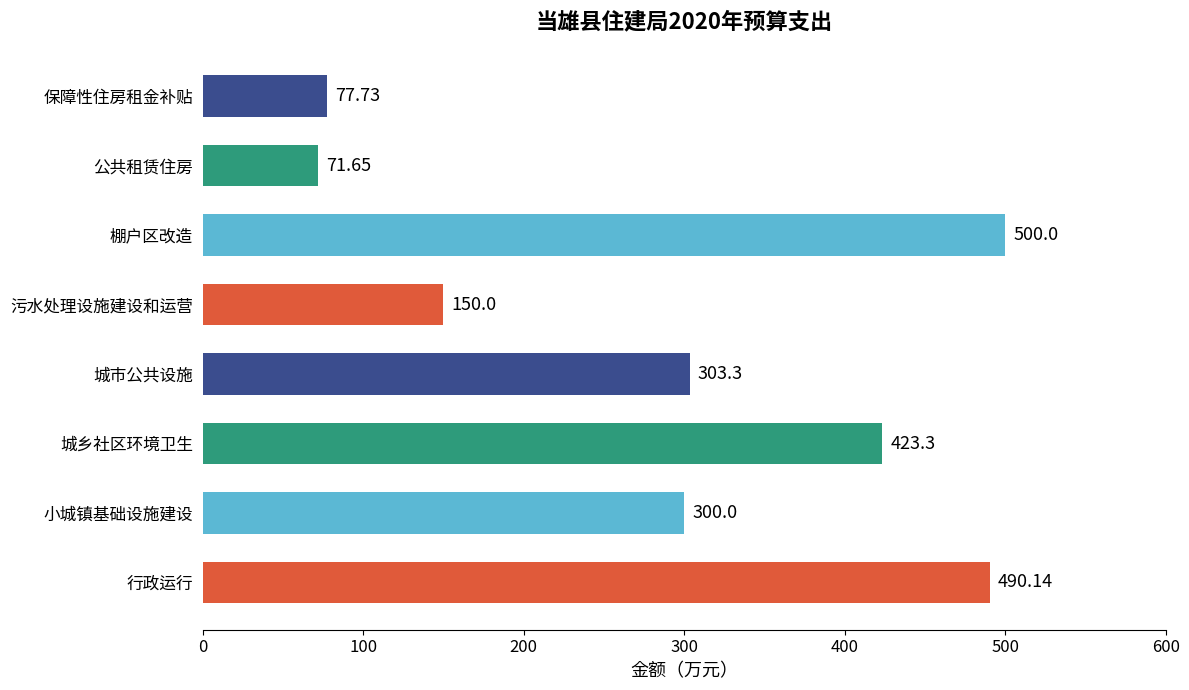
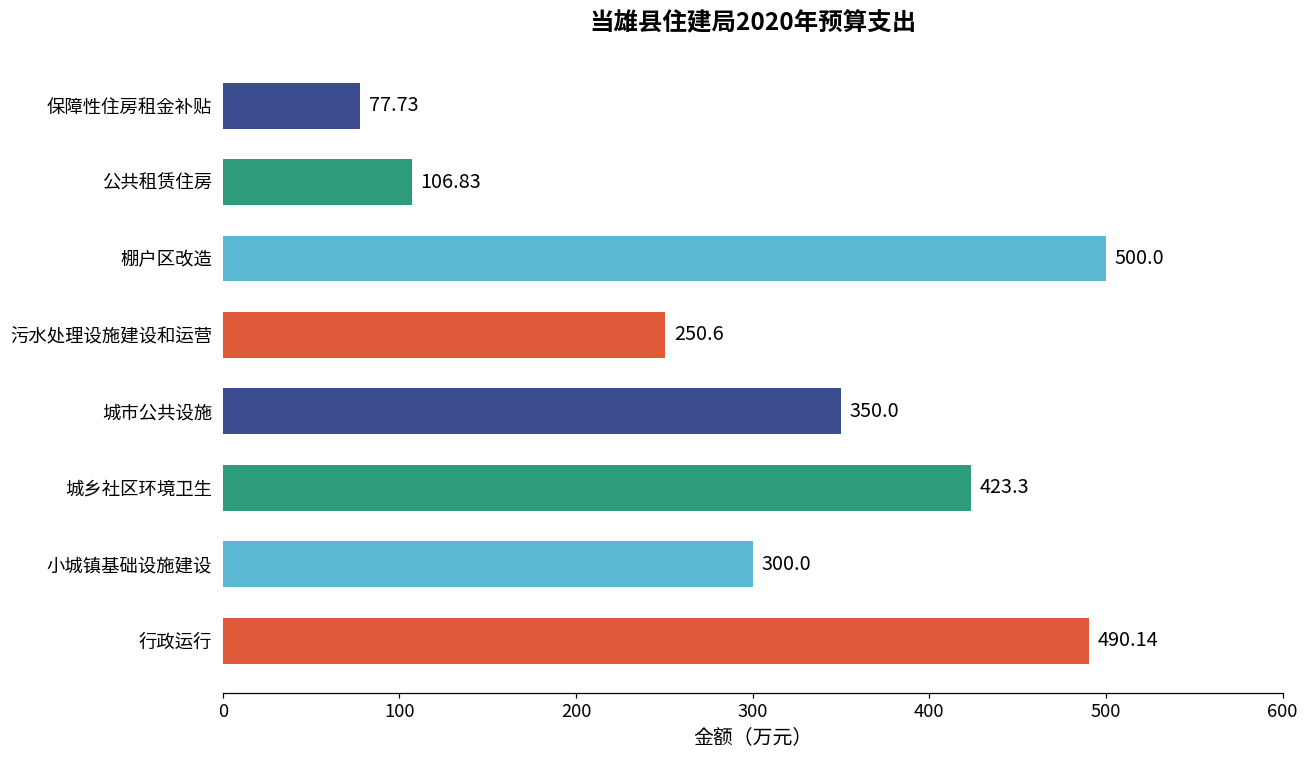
  {
    "保障性住房租金补贴": 77.73,
-   "公共租赁住房": 71.65,
+   "公共租赁住房": 106.83,
    "棚户区改造": 500.0,
-   "污水处理设施建设和运营": 150.0,
-   "城市公共设施": 303.3,
+   "污水处理设施建设和运营": 250.6,
+   "城市公共设施": 350.0,
    "城乡社区环境卫生": 423.3,
    "小城镇基础设施建设": 300.0,
    "行政运行": 490.14
  }
